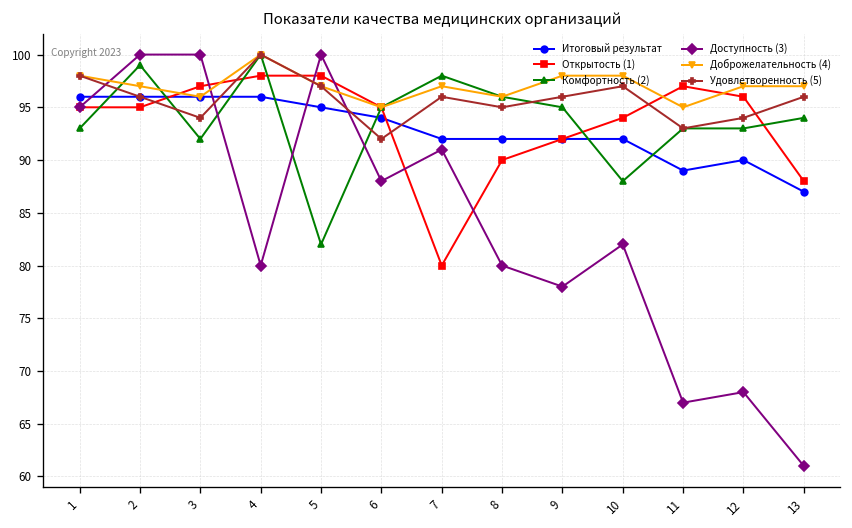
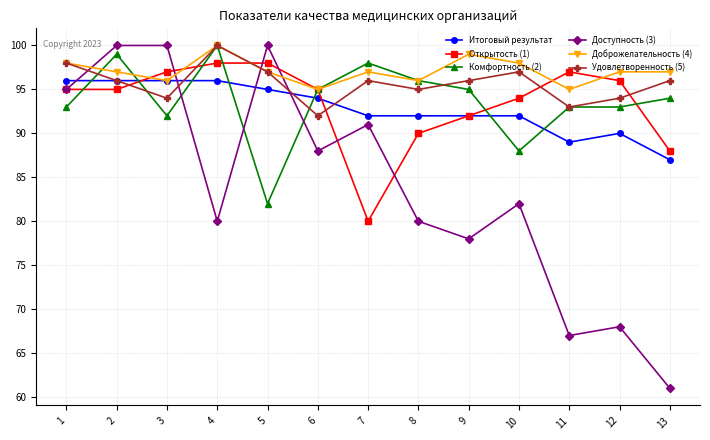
  {
    "Итоговый результат": {
      "1": 96,
      "4": 96,
      "5": 95,
      "6": 94,
      "7": 92,
      "8": 92,
      "10": 92,
      "11": 89,
      "12": 90,
      "13": 87
    },
    "Открытость (1)": {
      "2": 95,
      "3": 97,
      "4": 98,
      "5": 98,
      "7": 80,
      "8": 90,
      "10": 94,
      "11": 97,
      "12": 96,
      "13": 88
    },
    "Комфортность (2)": {
      "1": 93,
      "2": 99,
      "3": 92,
      "5": 82,
      "7": 98,
      "9": 95,
      "10": 88,
      "12": 93,
      "13": 94
    },
    "Доступность (3)": {
      "2": 100,
      "3": 100,
      "4": 80,
      "5": 100,
      "6": 88,
      "7": 91,
      "8": 80,
      "9": 78,
      "10": 82,
      "11": 67,
      "12": 68,
      "13": 61
    },
    "Доброжелательность (4)": {
      "2": 97,
      "7": 97,
-     "9": 98,
+     "9": 99,
      "10": 98,
      "11": 95,
      "12": 97,
      "13": 97
    },
    "Удовлетворенность (5)": {
      "3": 94,
      "6": 92,
      "7": 96,
      "8": 95,
      "9": 96,
      "10": 97,
      "12": 94,
      "13": 96
    }
  }
